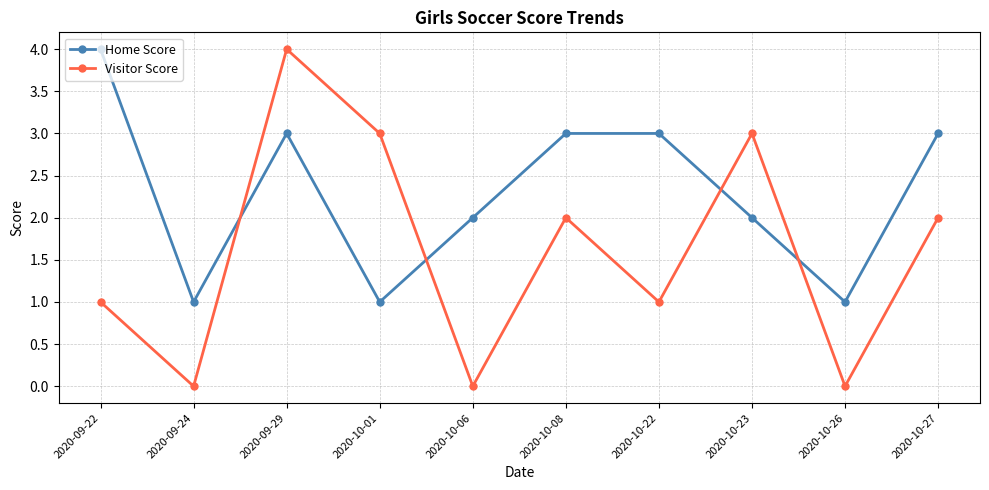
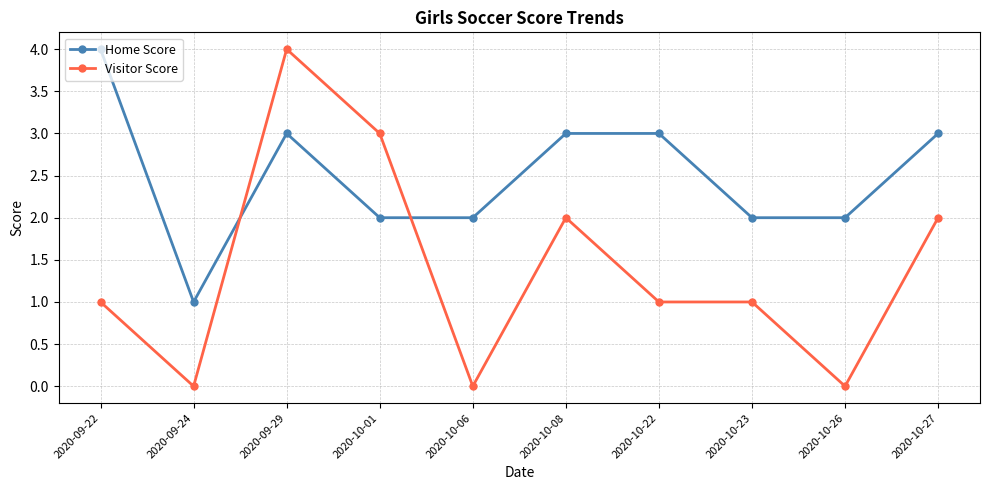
  {
    "Home Score": {
      "2020-09-24": 1,
      "2020-09-29": 3,
-     "2020-10-01": 1,
+     "2020-10-01": 2,
      "2020-10-06": 2,
      "2020-10-08": 3,
      "2020-10-22": 3,
      "2020-10-23": 2,
-     "2020-10-26": 1,
+     "2020-10-26": 2,
      "2020-10-27": 3
    },
    "Visitor Score": {
      "2020-09-22": 1,
      "2020-09-24": 0,
      "2020-09-29": 4,
      "2020-10-01": 3,
      "2020-10-06": 0,
      "2020-10-08": 2,
      "2020-10-22": 1,
-     "2020-10-23": 3,
+     "2020-10-23": 1,
      "2020-10-26": 0,
      "2020-10-27": 2
    }
  }
